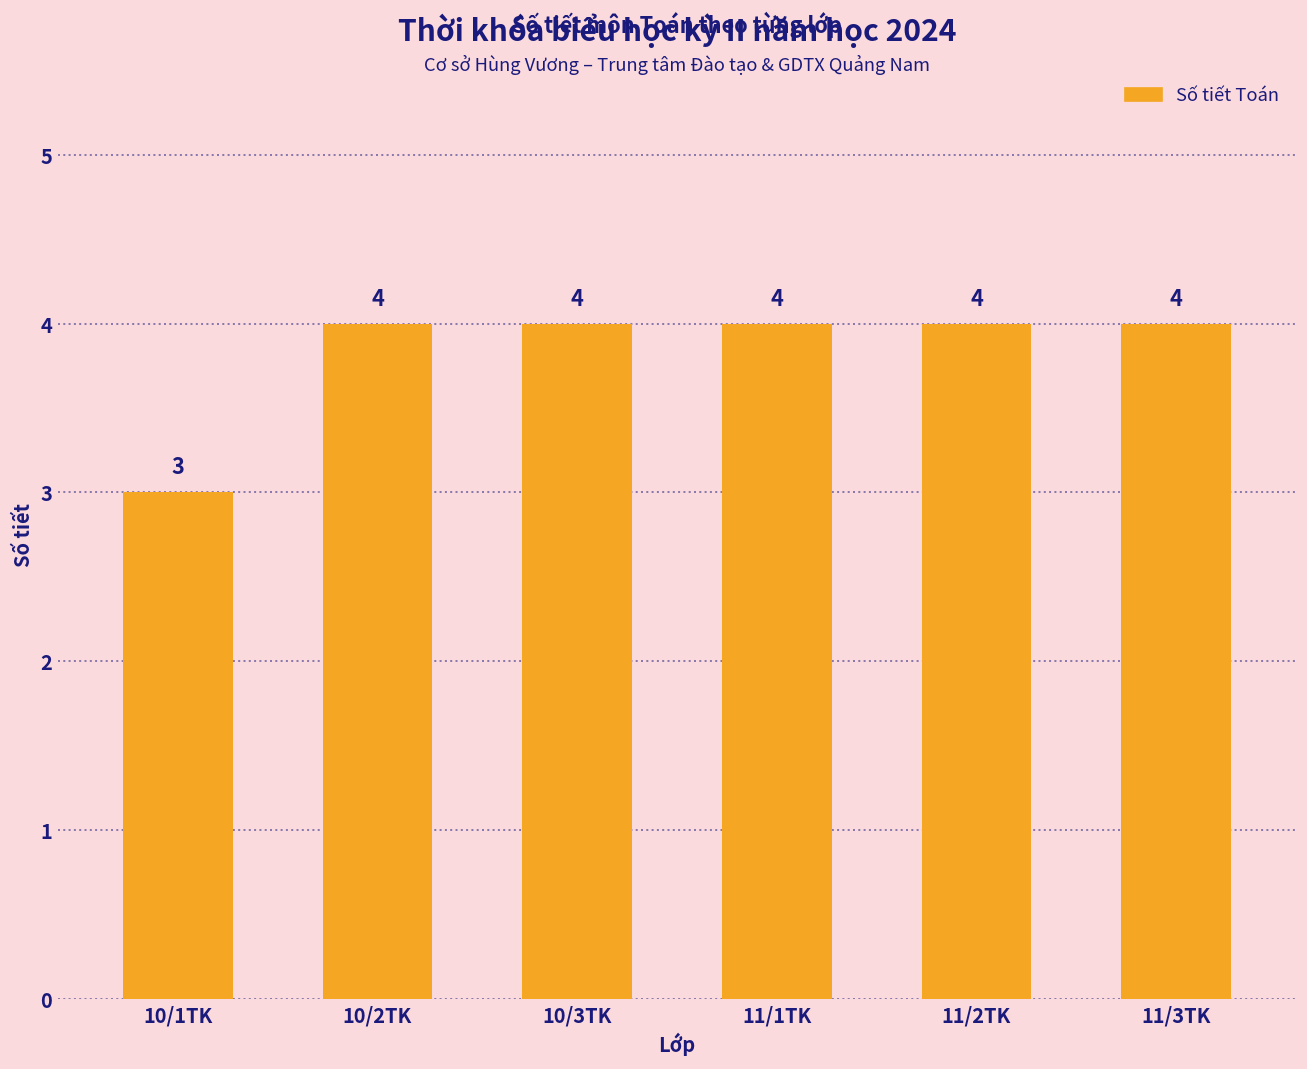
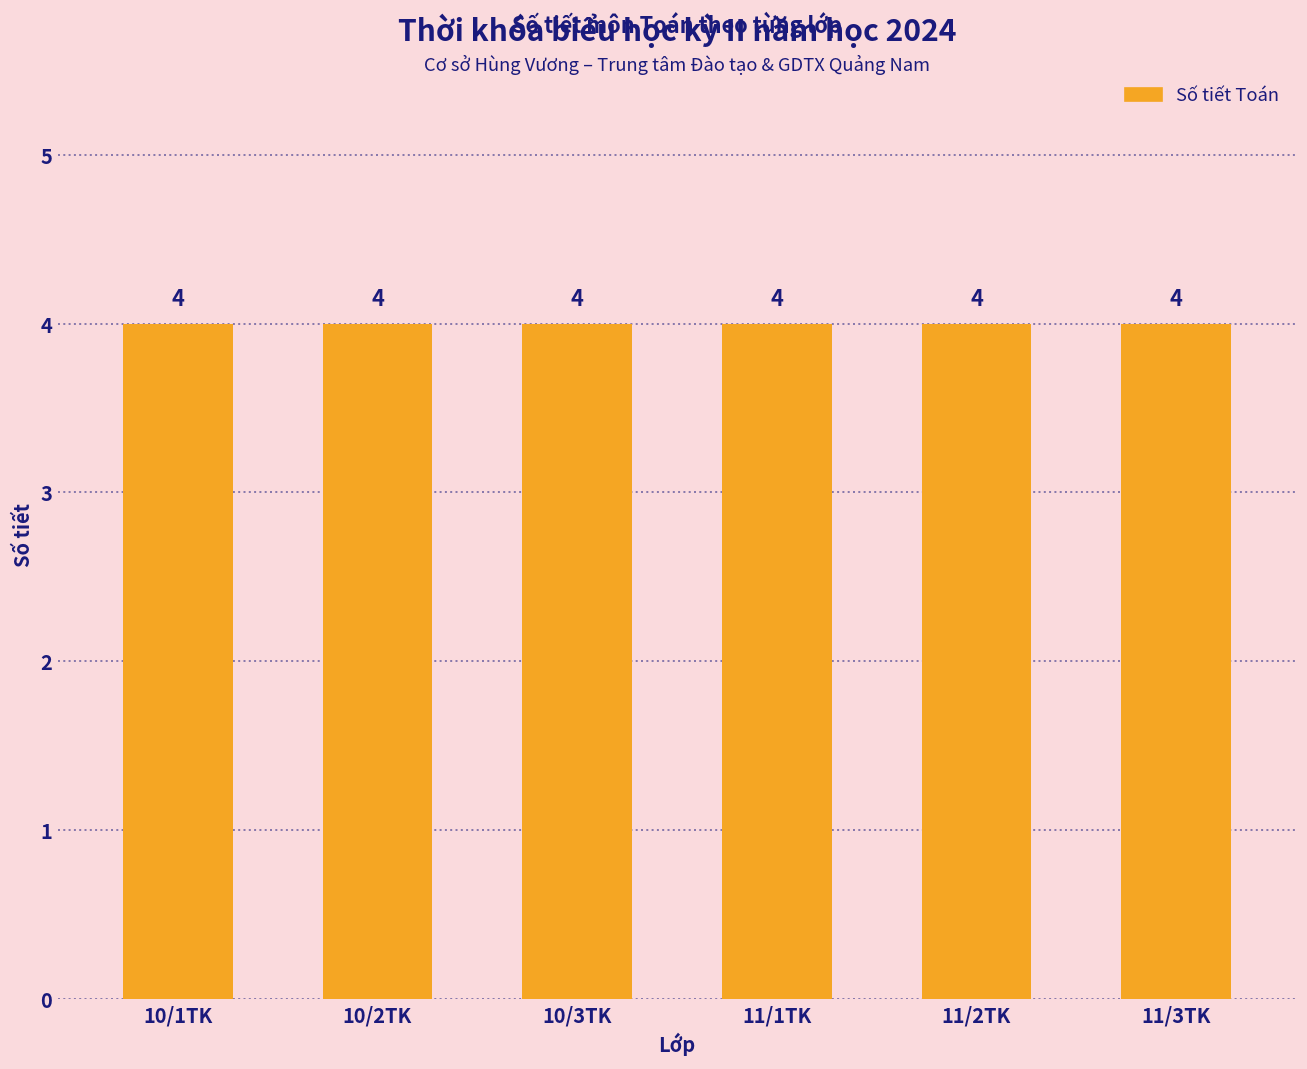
  {
-   "10/1TK": 3,
+   "10/1TK": 4,
    "10/2TK": 4,
    "10/3TK": 4,
    "11/1TK": 4,
    "11/2TK": 4,
    "11/3TK": 4
  }
